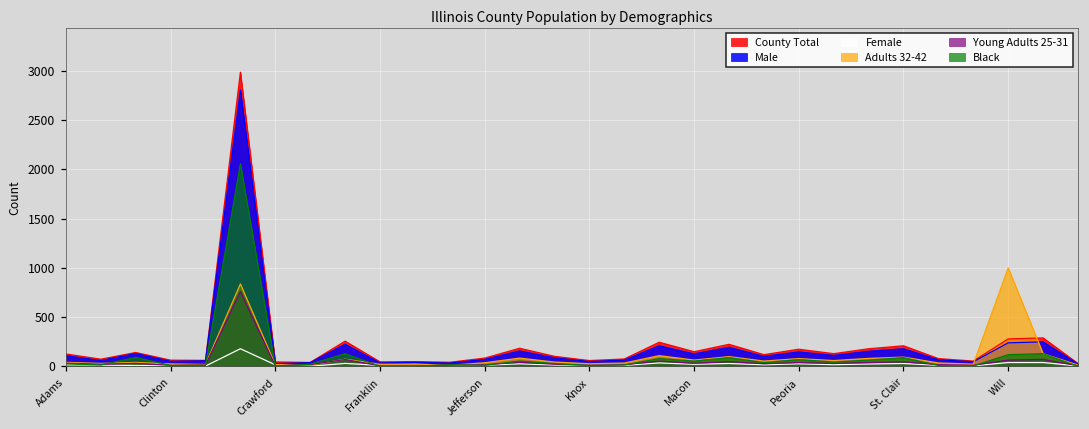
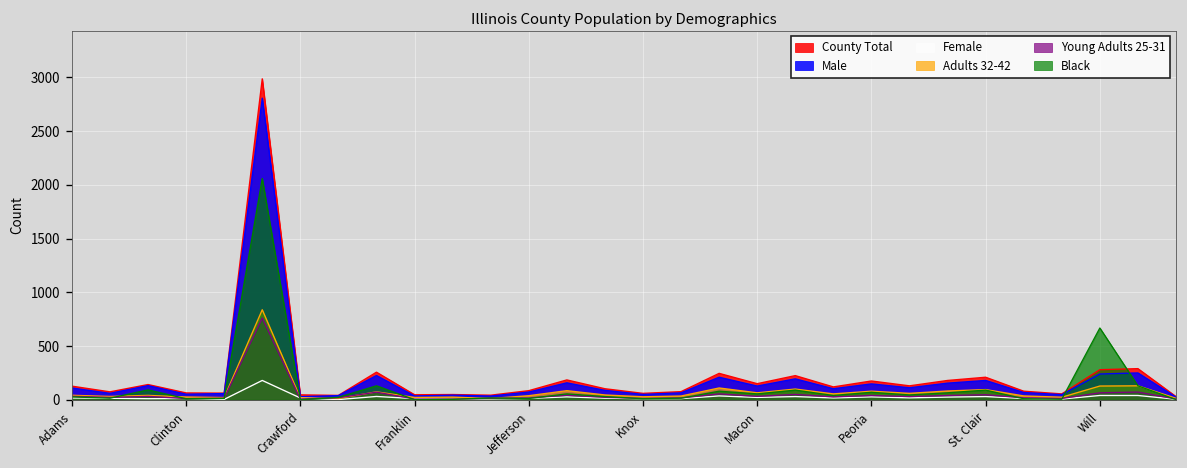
  {
    "County Total": {
      "St. Clair": 200,
      "Will": 300
    },
    "Male": {
      "St. Clair": 200,
      "Will": 200
    },
    "Adults 32-42": {
-     "Will": 1000
+     "Will": 100
    },
    "Black": {
-     "Will": 100
+     "Will": 700
    }
  }
